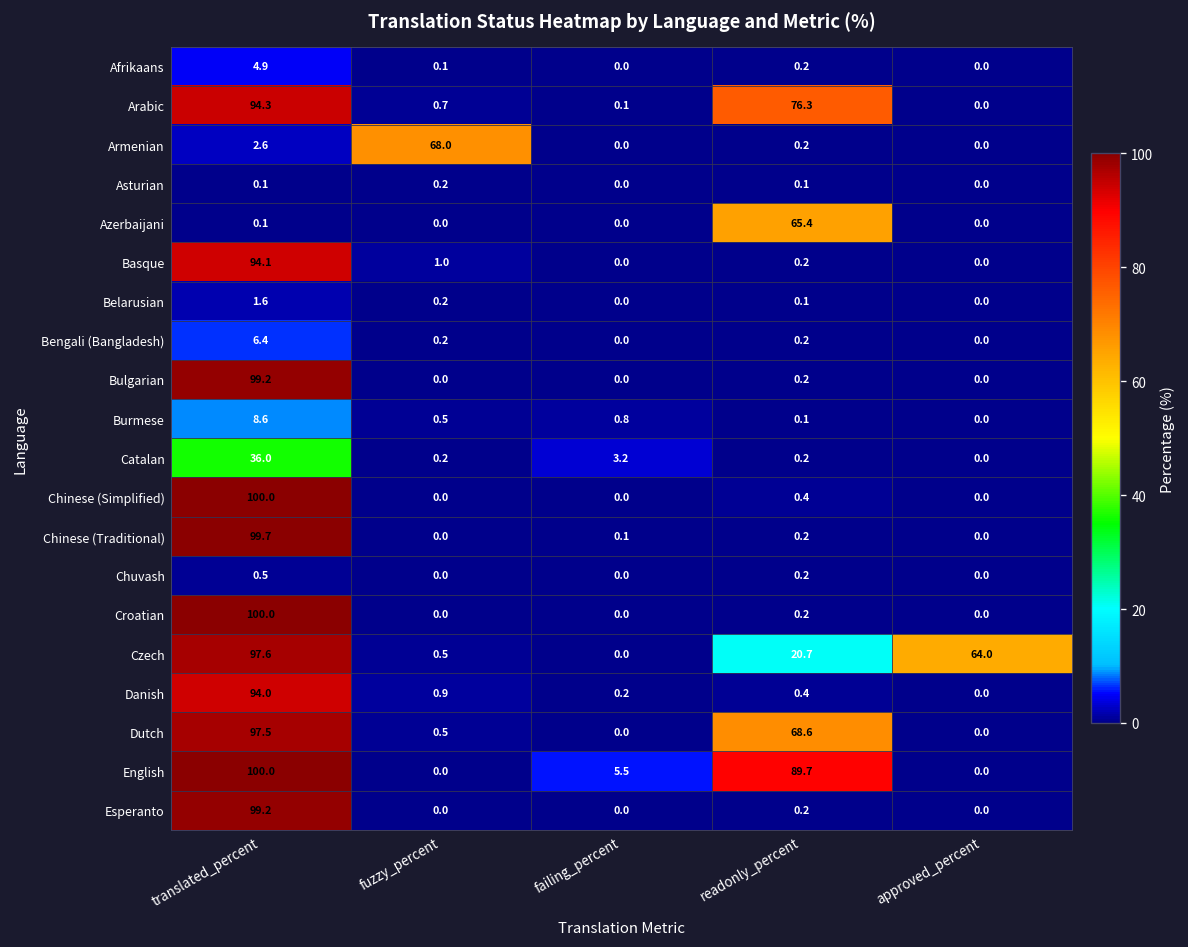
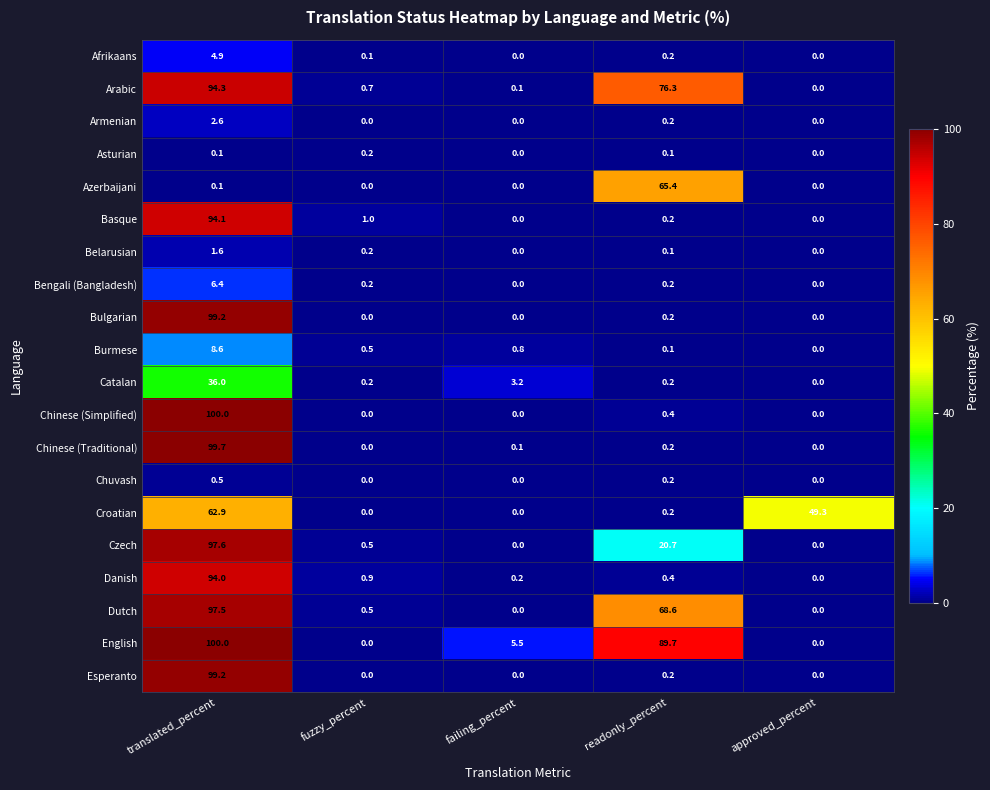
  {
    "Afrikaans": {
      "translated_percent": 4.9,
      "fuzzy_percent": 0.1,
      "failing_percent": 0.0,
      "readonly_percent": 0.2,
      "approved_percent": 0.0
    },
    "Arabic": {
      "translated_percent": 94.3,
      "fuzzy_percent": 0.7,
      "failing_percent": 0.1,
      "readonly_percent": 76.3,
      "approved_percent": 0.0
    },
    "Armenian": {
      "translated_percent": 2.6,
-     "fuzzy_percent": 68.0,
+     "fuzzy_percent": 0.0,
      "failing_percent": 0.0,
      "readonly_percent": 0.2,
      "approved_percent": 0.0
    },
    "Asturian": {
      "translated_percent": 0.1,
      "fuzzy_percent": 0.2,
      "failing_percent": 0.0,
      "readonly_percent": 0.1,
      "approved_percent": 0.0
    },
    "Azerbaijani": {
      "translated_percent": 0.1,
      "fuzzy_percent": 0.0,
      "failing_percent": 0.0,
      "readonly_percent": 65.4,
      "approved_percent": 0.0
    },
    "Basque": {
      "translated_percent": 94.1,
      "fuzzy_percent": 1.0,
      "failing_percent": 0.0,
      "readonly_percent": 0.2,
      "approved_percent": 0.0
    },
    "Belarusian": {
      "translated_percent": 1.6,
      "fuzzy_percent": 0.2,
      "failing_percent": 0.0,
      "readonly_percent": 0.1,
      "approved_percent": 0.0
    },
    "Bengali (Bangladesh)": {
      "translated_percent": 6.4,
      "fuzzy_percent": 0.2,
      "failing_percent": 0.0,
      "readonly_percent": 0.2,
      "approved_percent": 0.0
    },
    "Bulgarian": {
      "translated_percent": 99.2,
      "fuzzy_percent": 0.0,
      "failing_percent": 0.0,
      "readonly_percent": 0.2,
      "approved_percent": 0.0
    },
    "Burmese": {
      "translated_percent": 8.6,
      "fuzzy_percent": 0.5,
      "failing_percent": 0.8,
      "readonly_percent": 0.1,
      "approved_percent": 0.0
    },
    "Catalan": {
      "translated_percent": 36.0,
      "fuzzy_percent": 0.2,
      "failing_percent": 3.2,
      "readonly_percent": 0.2,
      "approved_percent": 0.0
    },
    "Chinese (Simplified)": {
      "translated_percent": 100.0,
      "fuzzy_percent": 0.0,
      "failing_percent": 0.0,
      "readonly_percent": 0.4,
      "approved_percent": 0.0
    },
    "Chinese (Traditional)": {
      "translated_percent": 99.7,
      "fuzzy_percent": 0.0,
      "failing_percent": 0.1,
      "readonly_percent": 0.2,
      "approved_percent": 0.0
    },
    "Chuvash": {
      "translated_percent": 0.5,
      "fuzzy_percent": 0.0,
      "failing_percent": 0.0,
      "readonly_percent": 0.2,
      "approved_percent": 0.0
    },
    "Croatian": {
-     "translated_percent": 100.0,
+     "translated_percent": 62.9,
      "fuzzy_percent": 0.0,
      "failing_percent": 0.0,
      "readonly_percent": 0.2,
-     "approved_percent": 0.0
+     "approved_percent": 49.3
    },
    "Czech": {
      "translated_percent": 97.6,
      "fuzzy_percent": 0.5,
      "failing_percent": 0.0,
      "readonly_percent": 20.7,
-     "approved_percent": 64.0
+     "approved_percent": 0.0
    },
    "Danish": {
      "translated_percent": 94.0,
      "fuzzy_percent": 0.9,
      "failing_percent": 0.2,
      "readonly_percent": 0.4,
      "approved_percent": 0.0
    },
    "Dutch": {
      "translated_percent": 97.5,
      "fuzzy_percent": 0.5,
      "failing_percent": 0.0,
      "readonly_percent": 68.6,
      "approved_percent": 0.0
    },
    "English": {
      "translated_percent": 100.0,
      "fuzzy_percent": 0.0,
      "failing_percent": 5.5,
      "readonly_percent": 89.7,
      "approved_percent": 0.0
    },
    "Esperanto": {
      "translated_percent": 99.2,
      "fuzzy_percent": 0.0,
      "failing_percent": 0.0,
      "readonly_percent": 0.2,
      "approved_percent": 0.0
    }
  }
